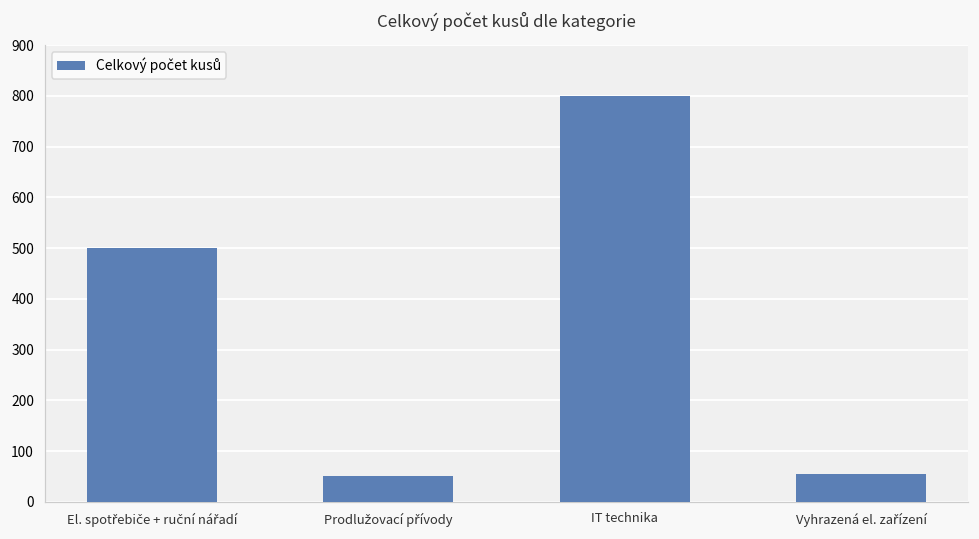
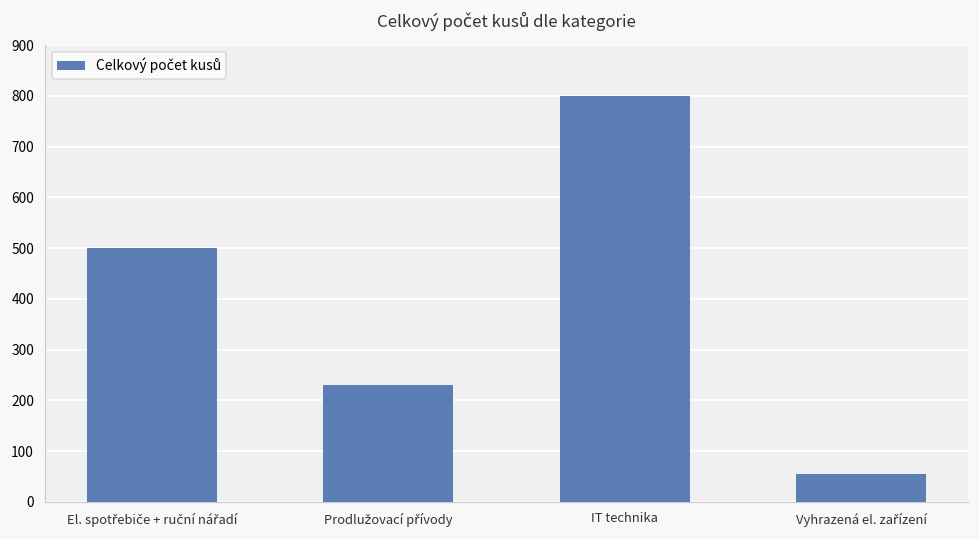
  {
    "El. spotřebiče + ruční nářadí": 500,
-   "Prodlužovací přívody": 50,
+   "Prodlužovací přívody": 230,
    "IT technika": 800,
    "Vyhrazená el. zařízení": 50
  }
